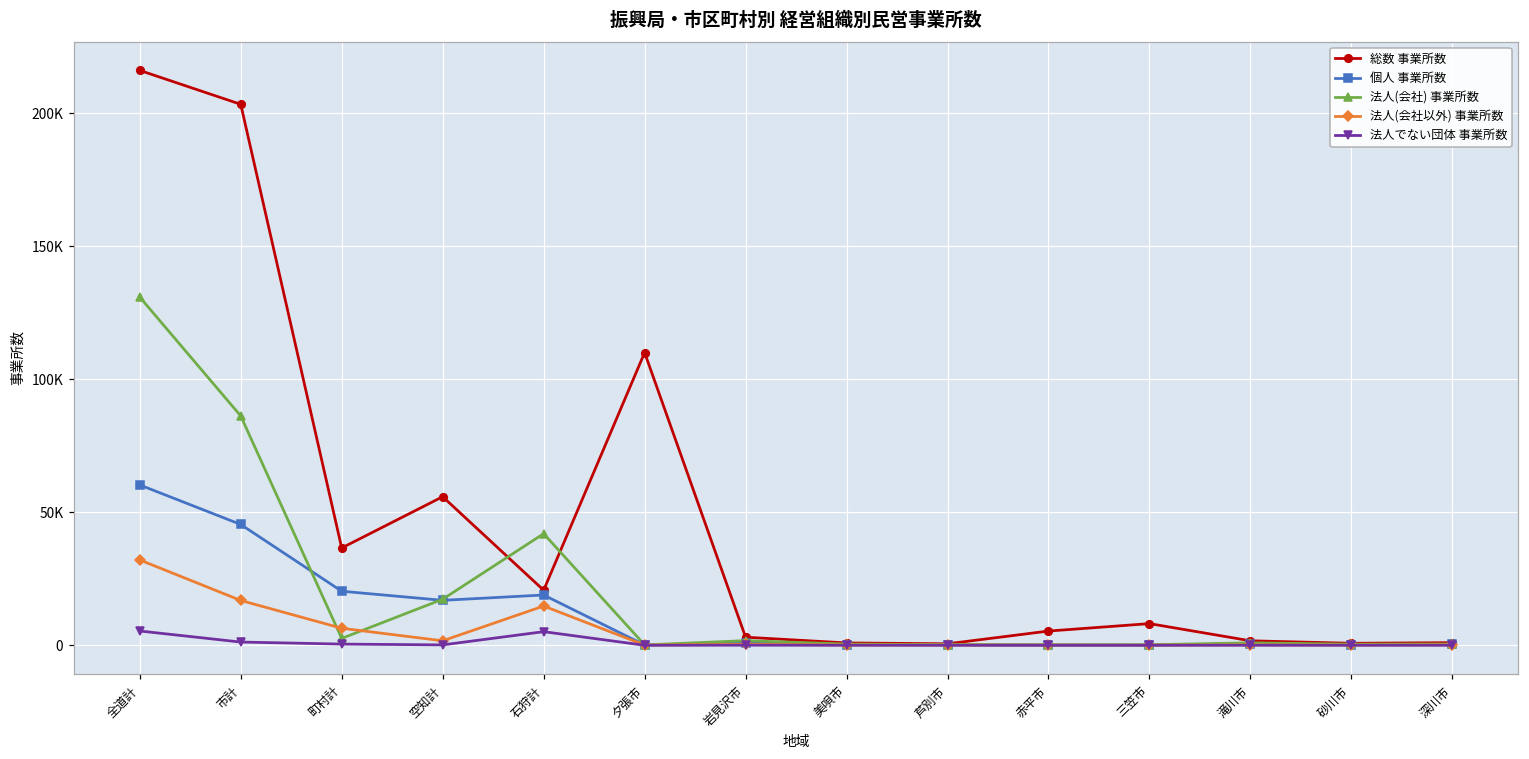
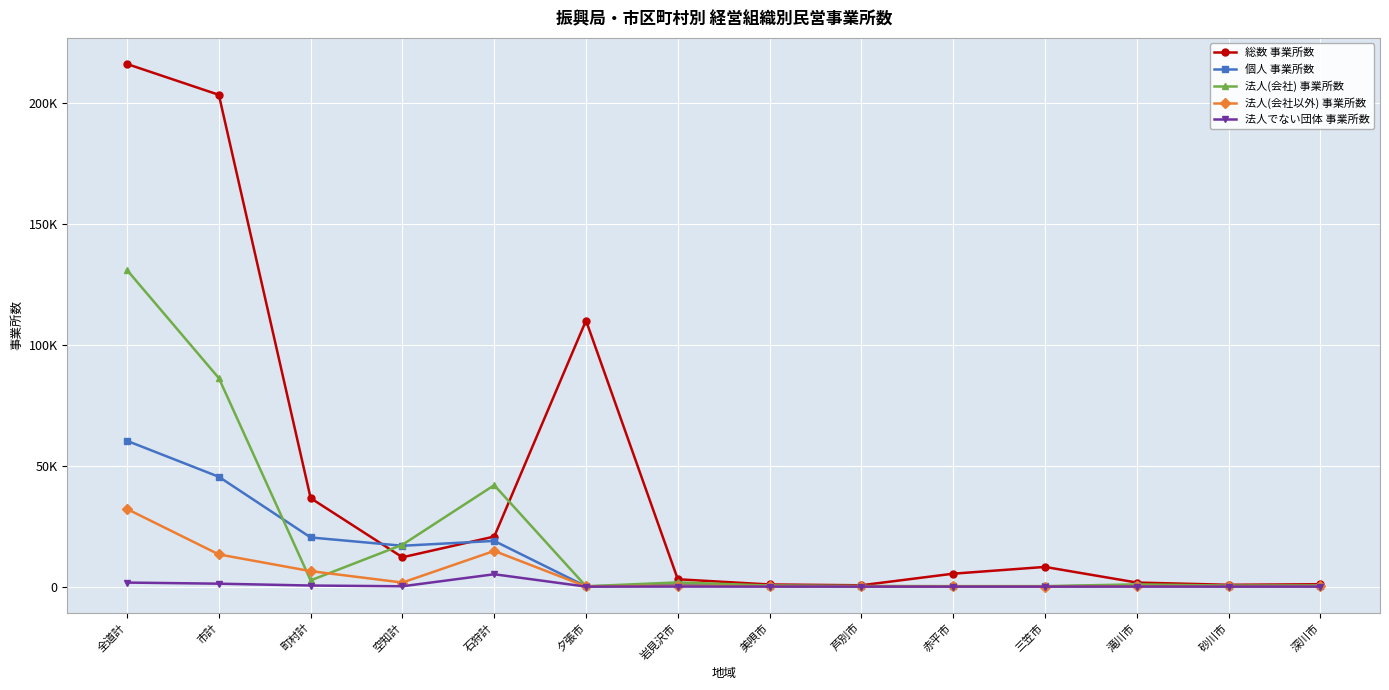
  {
    "総数 事業所数": {
      "全道計": 216000,
      "市計": 203000,
      "町村計": 37000,
-     "空知計": 56000,
+     "空知計": 12000,
      "石狩計": 21000,
      "夕張市": 110000,
      "岩見沢市": 3000,
      "赤平市": 5000,
      "三笠市": 8000
    },
    "個人 事業所数": {
      "全道計": 60000,
      "市計": 45000,
      "町村計": 20000,
      "石狩計": 19000
    },
    "法人(会社) 事業所数": {
      "全道計": 131000,
      "市計": 86000,
      "町村計": 3000,
      "石狩計": 42000
    },
    "法人(会社以外) 事業所数": {
      "全道計": 32000,
-     "市計": 17000,
+     "市計": 13000,
      "町村計": 6000,
      "空知計": 2000,
      "石狩計": 15000
    },
    "法人でない団体 事業所数": {
-     "全道計": 5000,
+     "全道計": 2000,
      "市計": 1000,
      "町村計": 0,
      "空知計": 0,
      "石狩計": 5000
    }
  }
